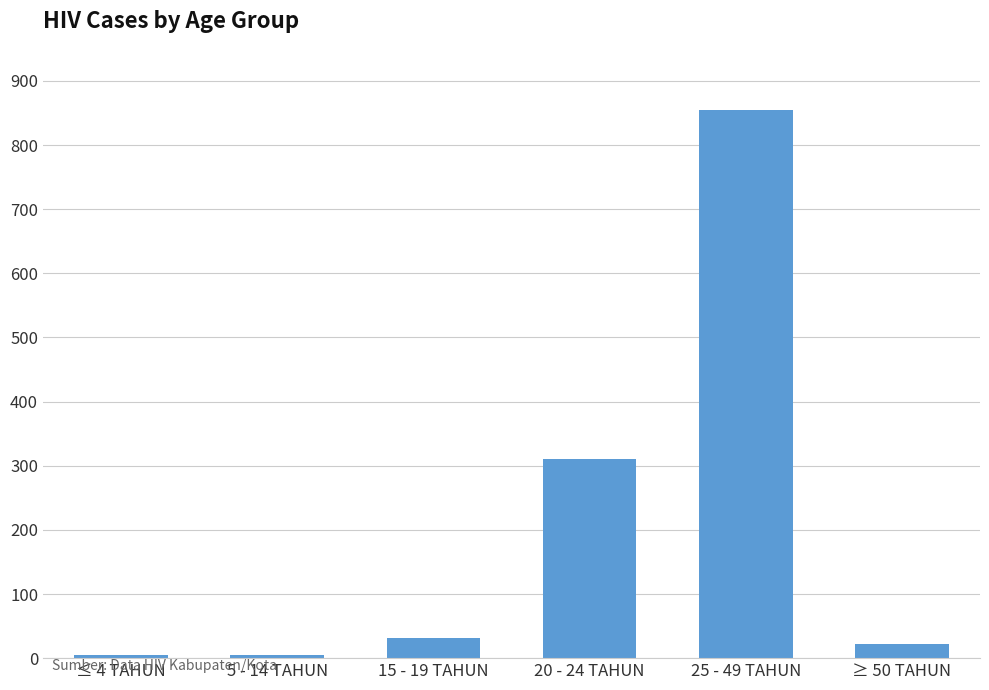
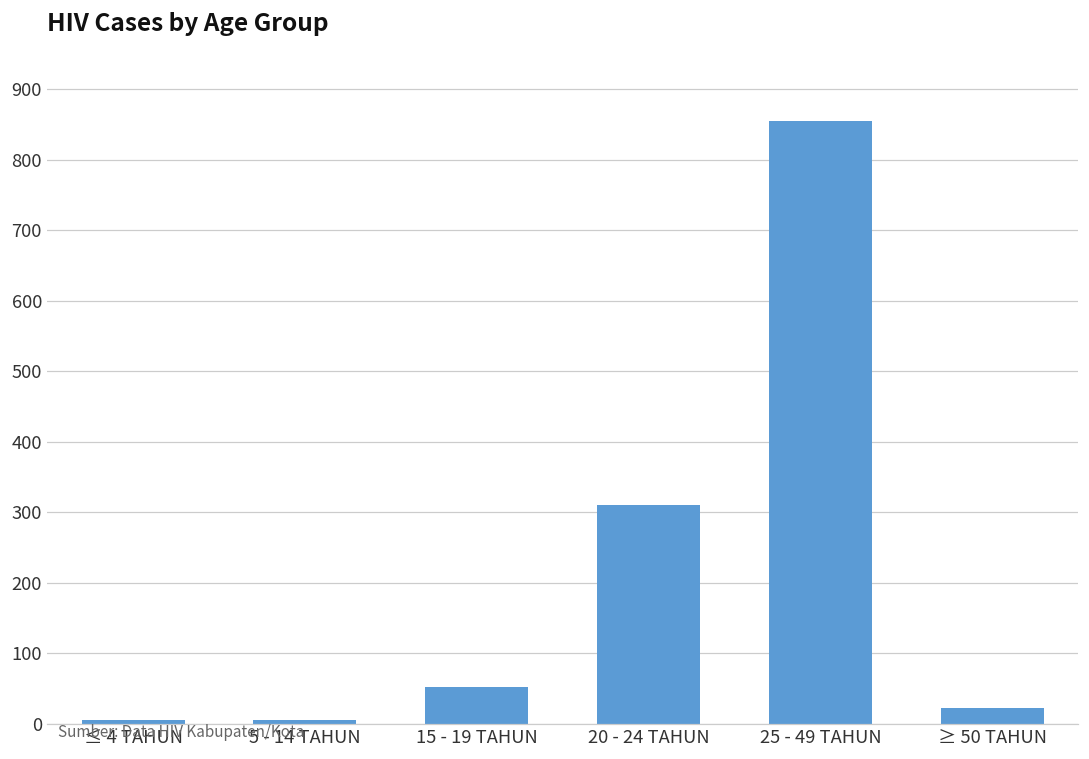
  {
    "≤ 4 TAHUN": 10,
    "5 - 14 TAHUN": 10,
-   "15 - 19 TAHUN": 30,
+   "15 - 19 TAHUN": 50,
    "20 - 24 TAHUN": 310,
    "25 - 49 TAHUN": 850,
    "≥ 50 TAHUN": 20
  }
